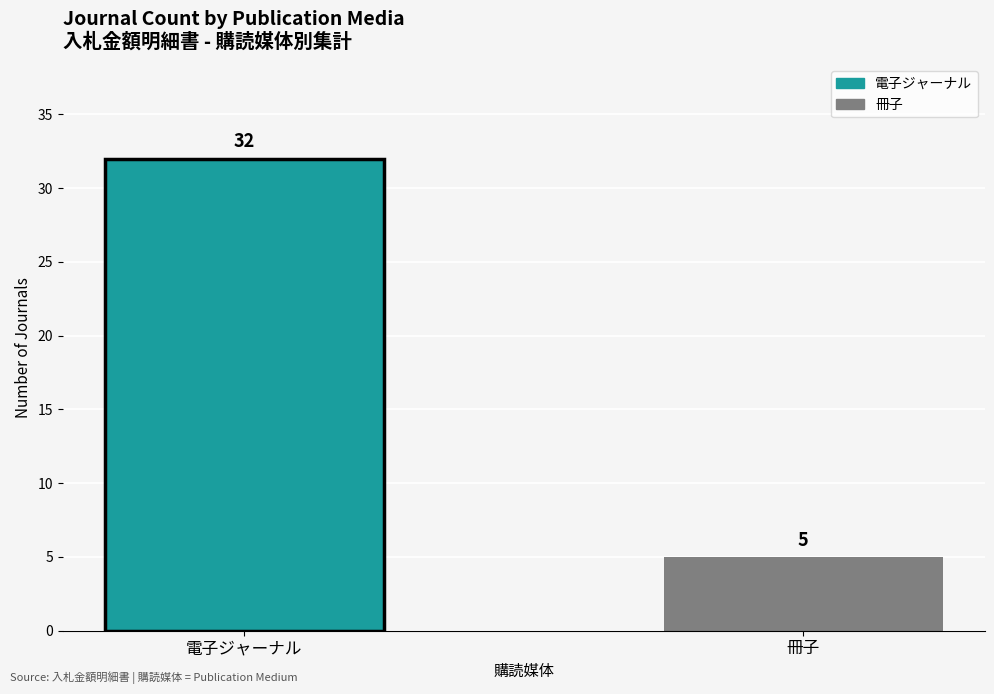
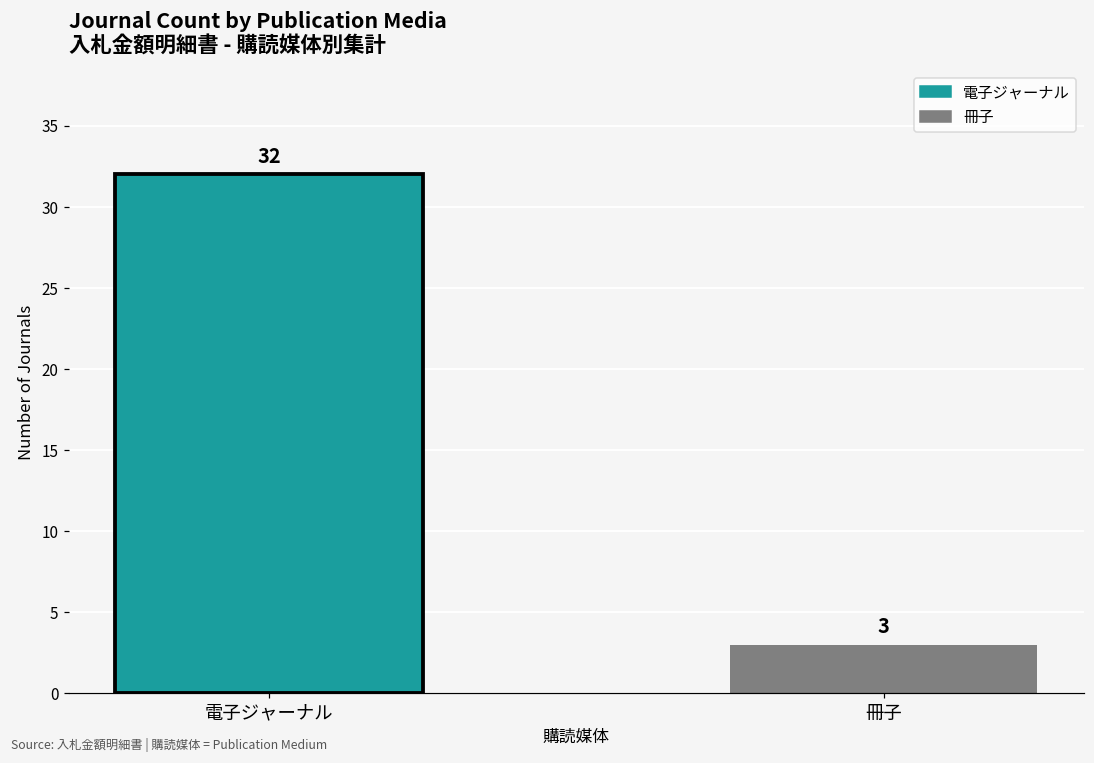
  {
    "電子ジャーナル": 32,
-   "冊子": 5
+   "冊子": 3
  }
